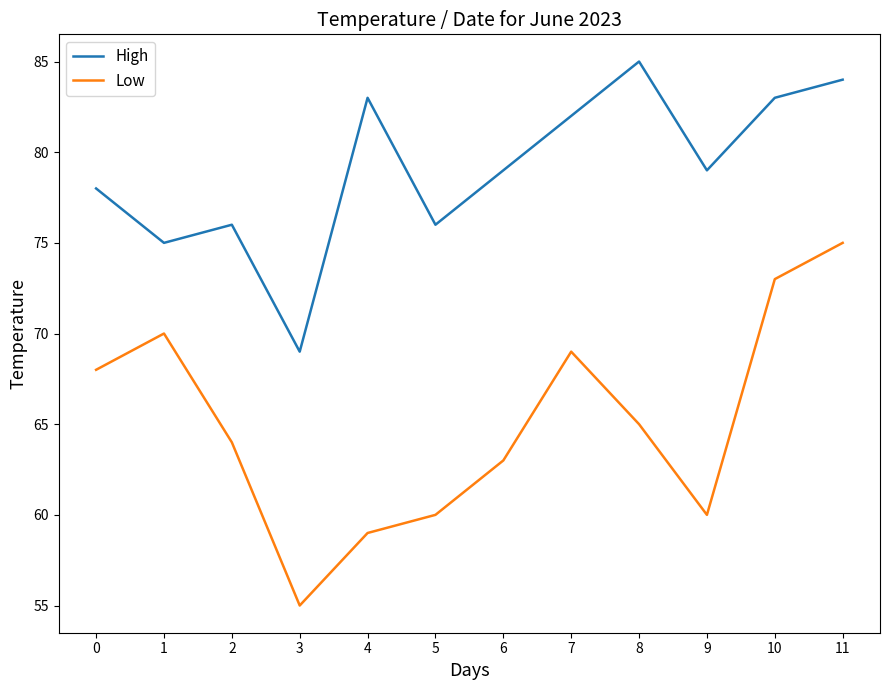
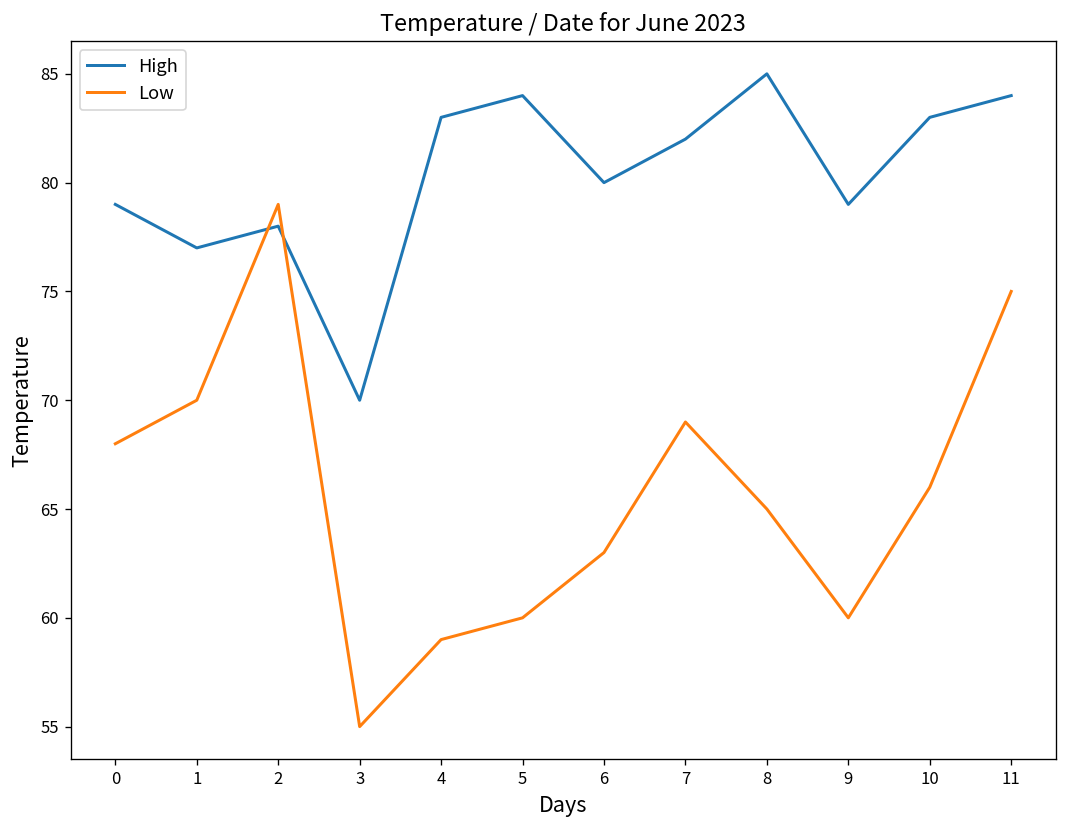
  {
    "High": {
-     "0": 78,
-     "1": 75,
-     "2": 76,
-     "3": 69,
+     "0": 79,
+     "1": 77,
+     "2": 78,
+     "3": 70,
      "4": 83,
-     "5": 76,
-     "6": 79,
+     "5": 84,
+     "6": 80,
      "7": 82,
      "8": 85,
      "9": 79,
      "10": 83,
      "11": 84
    },
    "Low": {
      "0": 68,
      "1": 70,
-     "2": 64,
+     "2": 79,
      "3": 55,
      "4": 59,
      "5": 60,
      "6": 63,
      "7": 69,
      "8": 65,
      "9": 60,
-     "10": 73,
+     "10": 66,
      "11": 75
    }
  }
